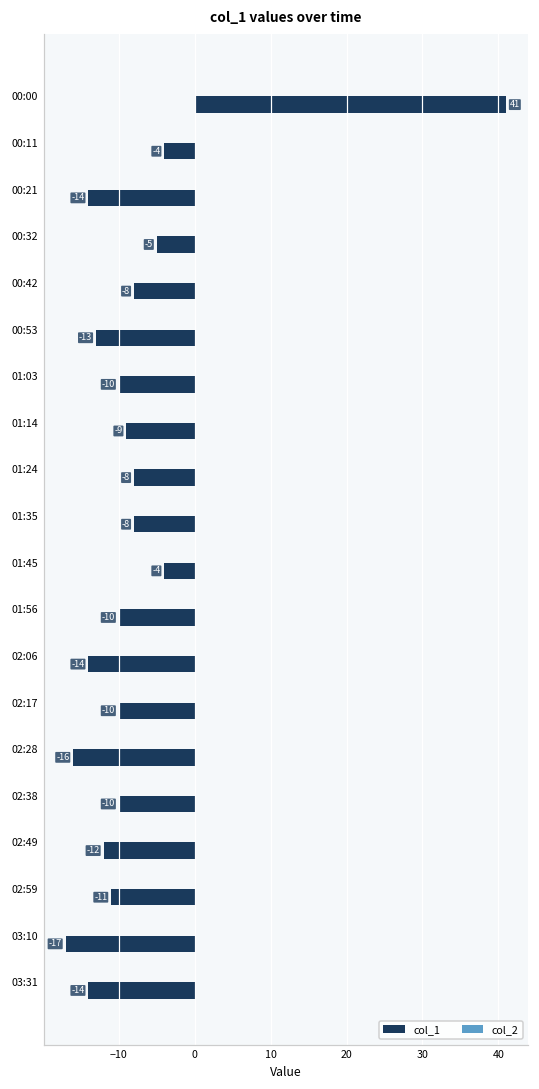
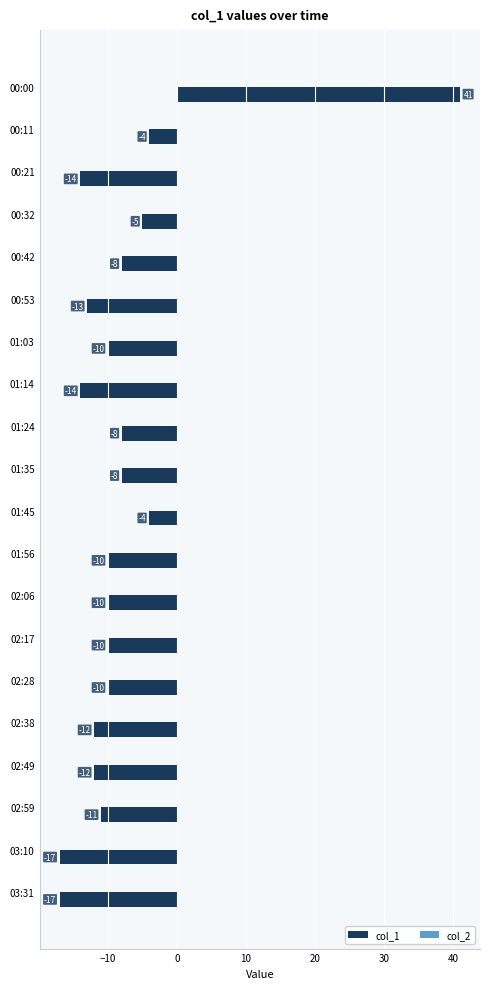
  {
    "col_1": {
-     "01:14": -9,
-     "02:06": -14,
-     "02:28": -16,
-     "02:38": -10,
-     "03:31": -14
+     "01:14": -14,
+     "02:06": -10,
+     "02:28": -10,
+     "02:38": -12,
+     "03:31": -17
    },
    "col_2": {
      "00:00": 0,
      "00:11": 0,
      "00:21": 0,
      "00:32": 0,
      "00:42": 0,
      "00:53": 0,
      "01:03": 0,
      "01:14": 0,
      "01:24": 0,
      "01:35": 0,
      "01:45": 0,
      "01:56": 0,
      "02:06": 0,
      "02:17": 0,
      "02:28": 0,
      "02:38": 0,
      "02:49": 0,
      "02:59": 0,
      "03:10": 0,
      "03:31": 0
    }
  }
